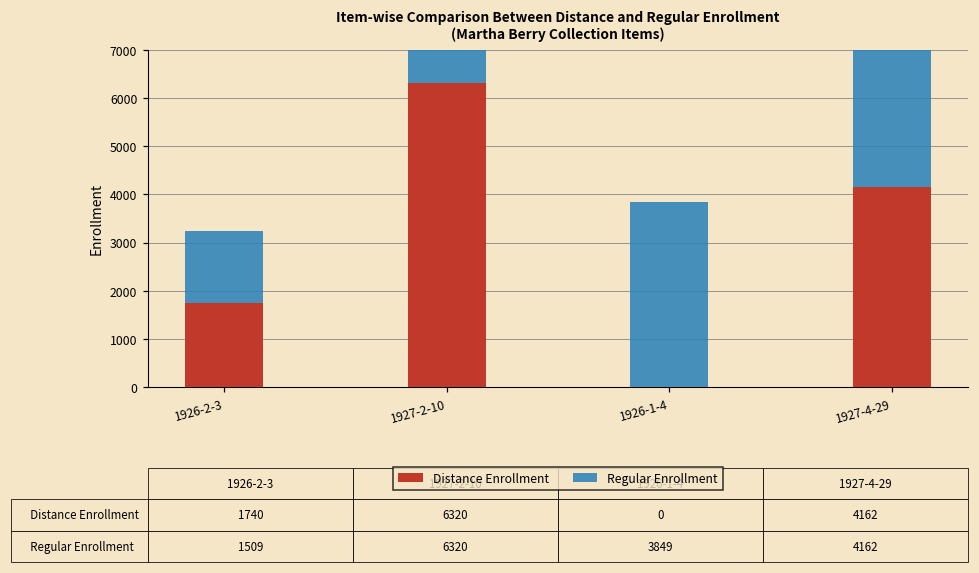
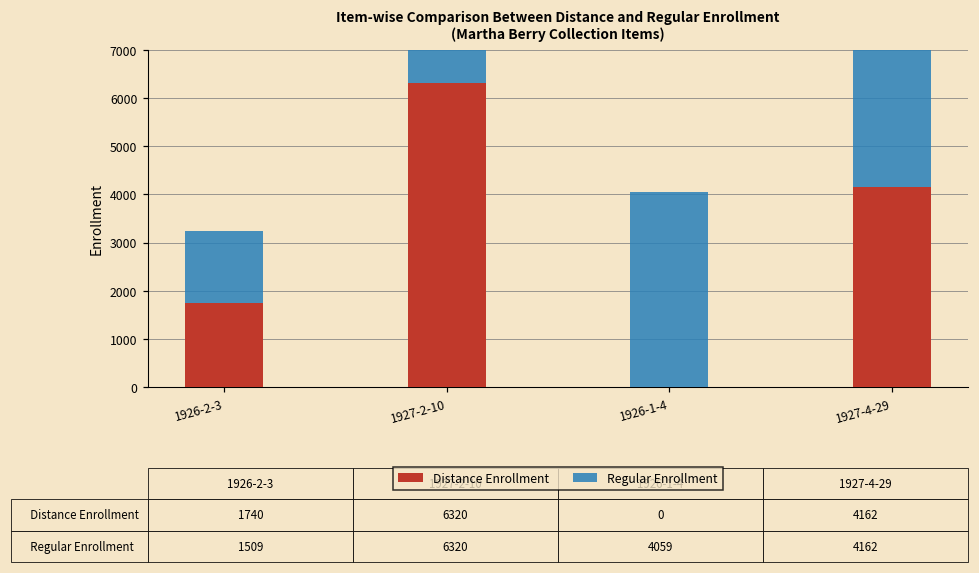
  {
    "Distance Enrollment": {
      "1926-2-3": 1700,
      "1927-2-10": 6300,
      "1926-1-4": 0,
      "1927-4-29": 4200
    },
    "Regular Enrollment": {
-     "1926-1-4": 3849
+     "1926-1-4": 4059
    }
  }
